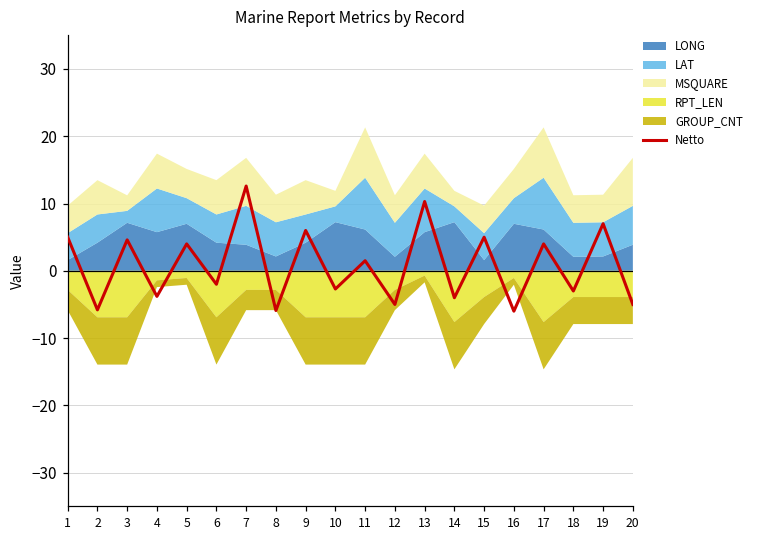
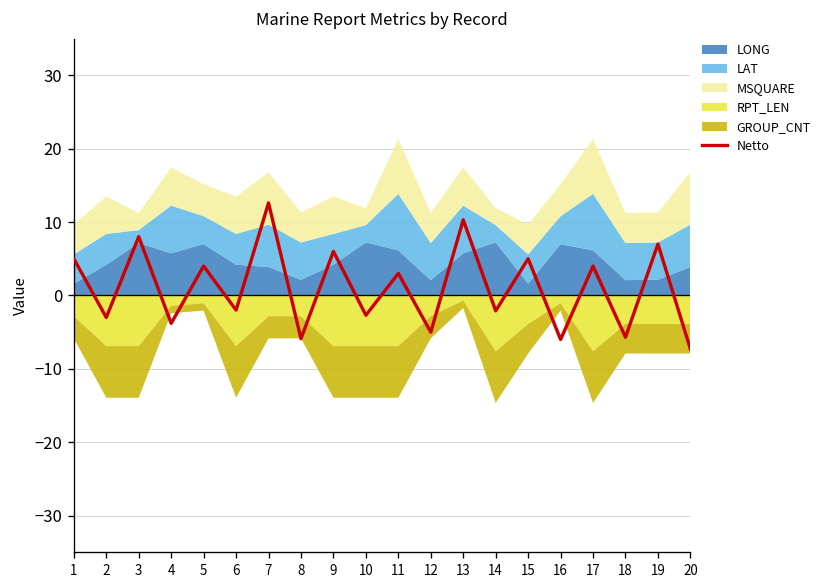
  {
    "Netto": {
      "1": 5,
-     "2": -6,
-     "3": 5,
+     "2": -3,
+     "3": 8,
      "4": -4,
      "5": 4,
      "6": -2,
      "7": 13,
      "8": -6,
      "9": 6,
      "10": -3,
-     "11": 2,
+     "11": 3,
      "12": -5,
      "13": 10,
-     "14": -4,
+     "14": -2,
      "15": 5,
      "16": -6,
      "17": 4,
-     "18": -3,
-     "20": -5
+     "18": -6,
+     "20": -7
    },
    "LONG": {
      "1": 2,
      "2": 4,
      "3": 7,
      "4": 6,
      "5": 7,
      "6": 4,
      "7": 4,
      "8": 2,
      "9": 4,
      "10": 7,
      "11": 6,
      "12": 2,
      "13": 6,
      "14": 7,
      "15": 2,
      "16": 7,
      "17": 6,
      "18": 2,
      "19": 2,
      "20": 4
    },
    "LAT": {
      "1": 4,
      "2": 4,
      "3": 2,
      "4": 6,
      "5": 4,
      "6": 4,
      "7": 6,
      "8": 5,
      "9": 4,
      "10": 2,
      "11": 8,
      "12": 5,
      "13": 6,
      "14": 2,
      "15": 4,
      "16": 4,
      "17": 8,
      "18": 5,
      "20": 6
    },
    "MSQUARE": {
      "1": 4,
      "2": 5,
      "3": 2,
      "4": 5,
      "5": 4,
      "6": 5,
      "7": 7,
      "8": 4,
      "9": 5,
      "10": 2,
      "11": 7,
      "12": 4,
      "13": 5,
      "14": 2,
      "15": 4,
      "16": 4,
      "17": 7,
      "18": 4,
      "19": 4,
      "20": 7
    },
    "RPT_LEN": {
      "1": 3,
      "2": 7,
      "3": 7,
      "4": 1,
      "5": 1,
      "6": 7,
      "7": 3,
      "8": 3,
      "9": 7,
      "10": 7,
      "11": 7,
      "12": 3,
      "13": 1,
      "14": 8,
      "15": 4,
      "16": 1,
      "17": 8,
      "18": 4,
      "19": 4,
      "20": 4
    }
  }
